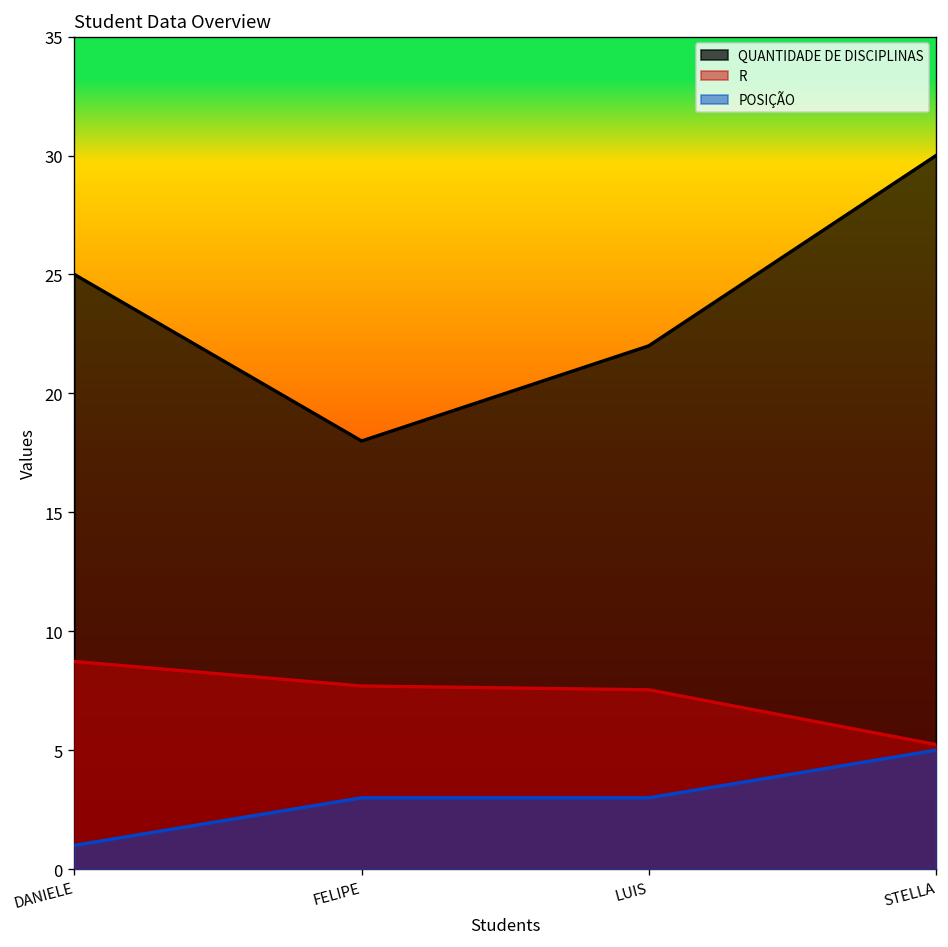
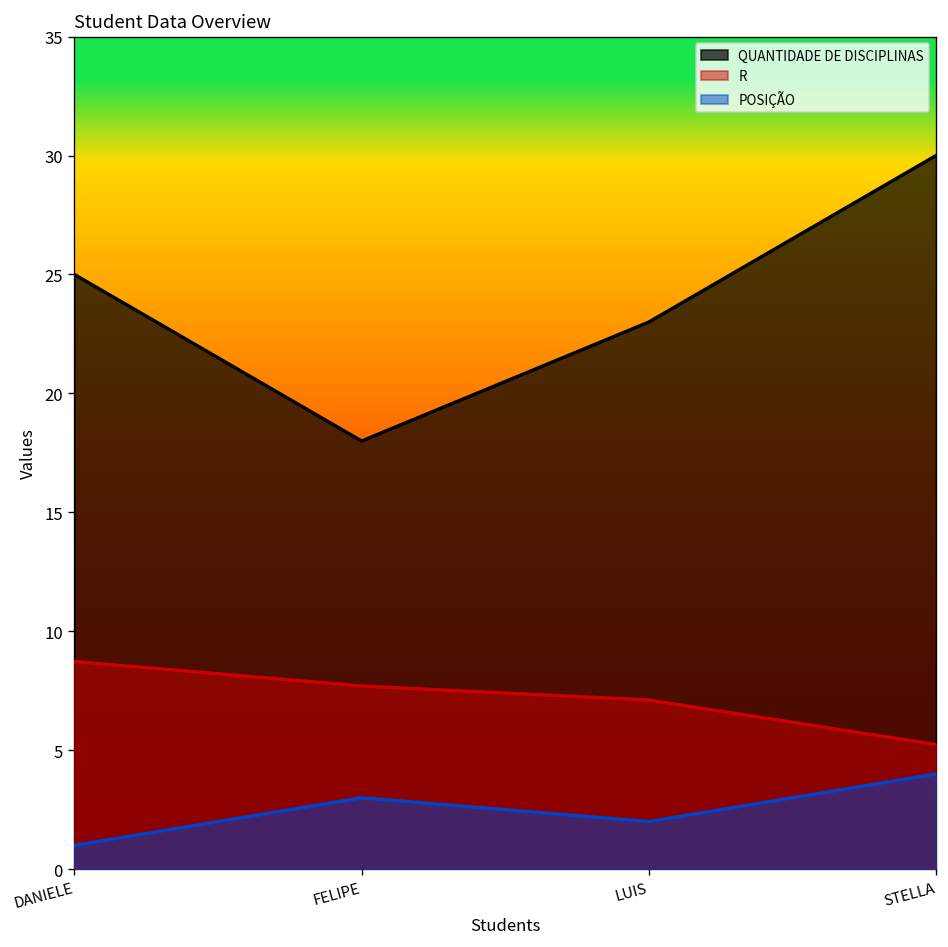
  {
    "QUANTIDADE DE DISCIPLINAS": {
      "DANIELE": 25,
      "FELIPE": 18,
-     "LUIS": 22,
+     "LUIS": 23,
      "STELLA": 30
    },
    "R": {
      "DANIELE": 8.7,
      "FELIPE": 7.7,
-     "LUIS": 7.5,
+     "LUIS": 7.1,
      "STELLA": 5.2
    },
    "POSIÇÃO": {
      "DANIELE": 1,
      "FELIPE": 3,
-     "LUIS": 3,
-     "STELLA": 5
+     "LUIS": 2,
+     "STELLA": 4
    }
  }
